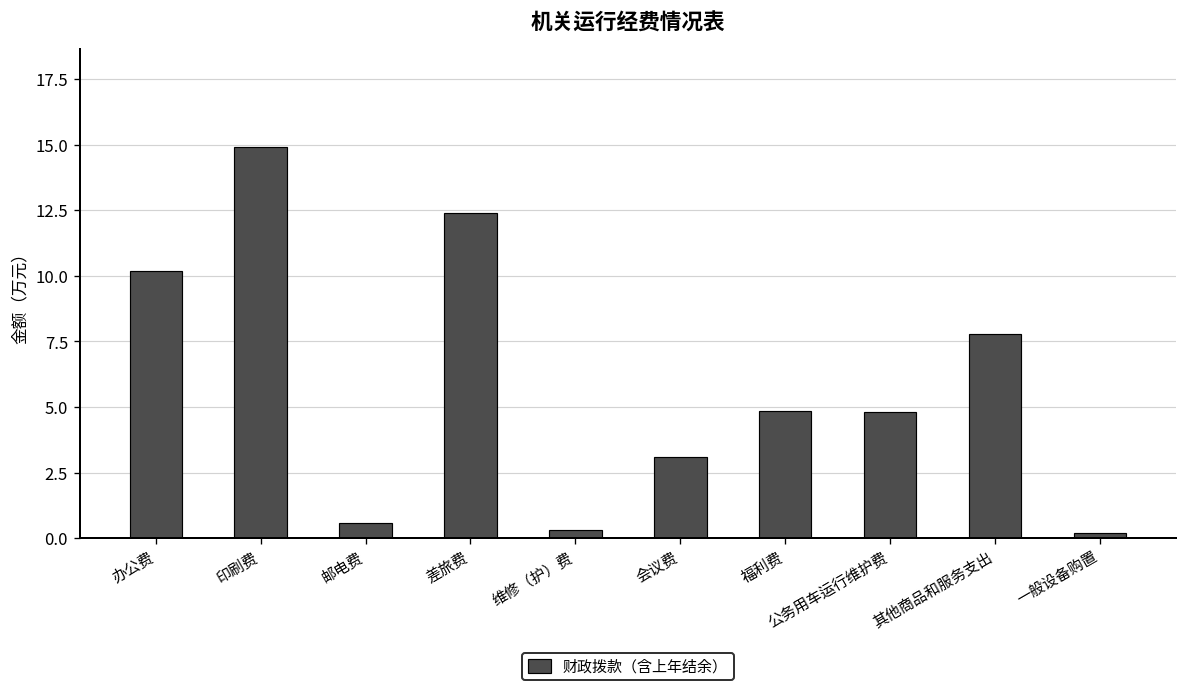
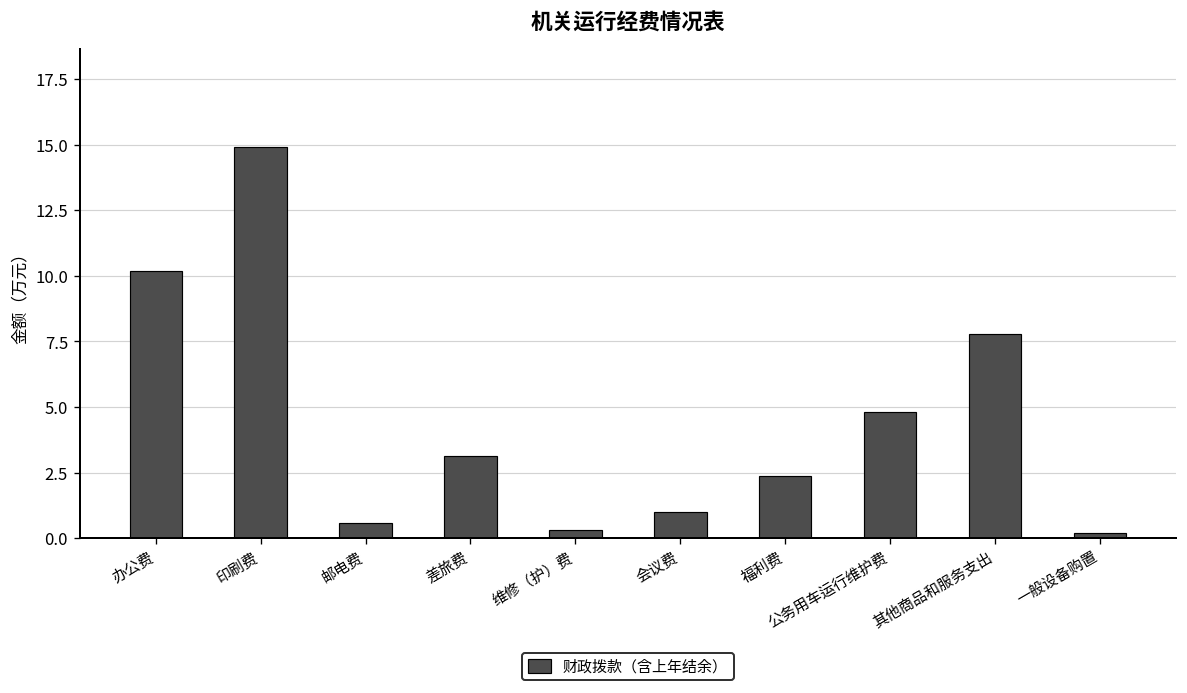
  {
    "办公费": 10.2,
    "印刷费": 14.9,
    "邮电费": 0.6,
-   "差旅费": 12.4,
+   "差旅费": 3.1,
    "维修（护）费": 0.3,
-   "会议费": 3.1,
-   "福利费": 4.8,
+   "会议费": 1.0,
+   "福利费": 2.4,
    "公务用车运行维护费": 4.8,
    "其他商品和服务支出": 7.8,
    "一般设备购置": 0.2
  }
